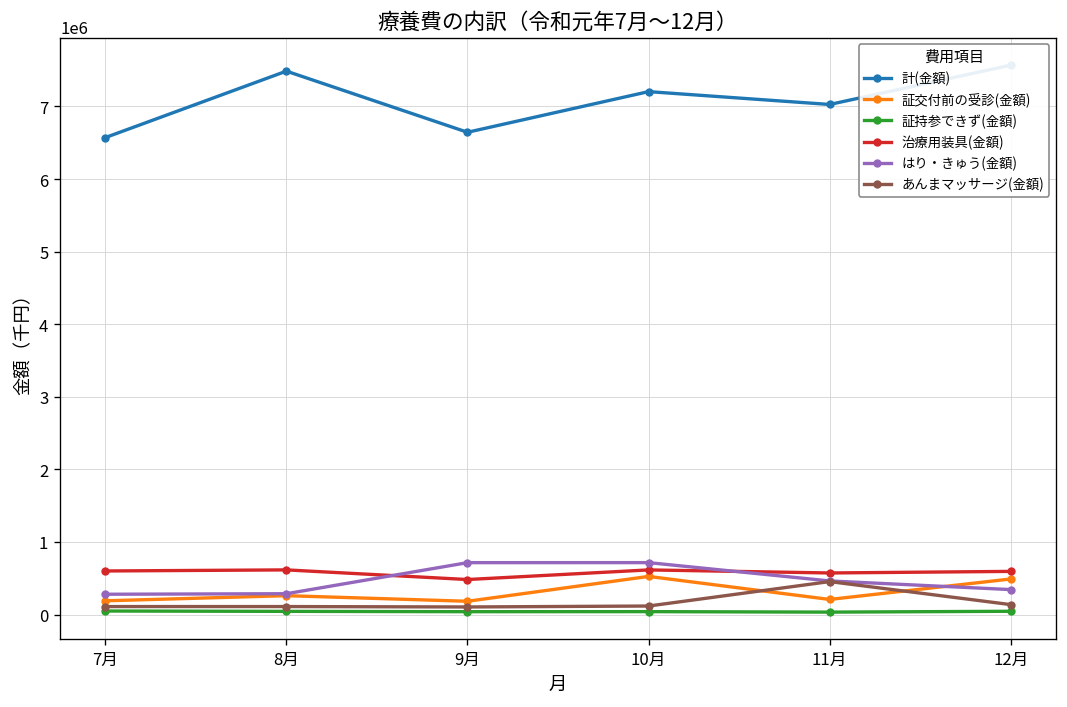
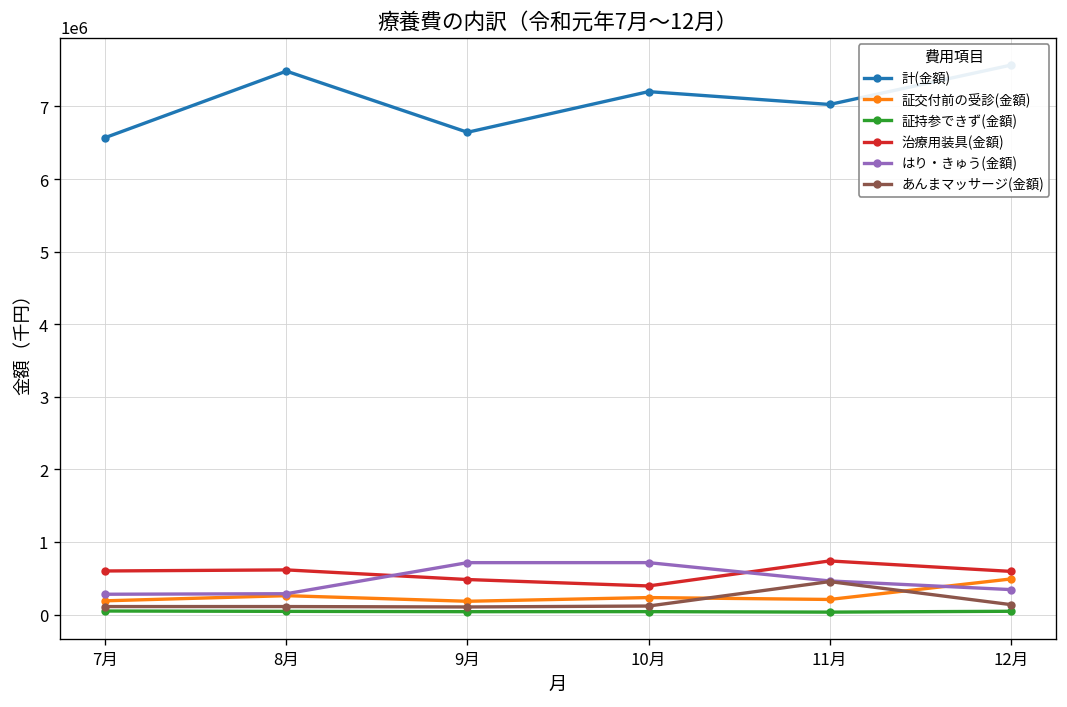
  {
    "計(金額)": {
      "7月": 6600000,
      "8月": 7500000,
      "9月": 6600000,
      "10月": 7200000,
      "11月": 7000000
    },
    "証交付前の受診(金額)": {
      "7月": 200000,
      "9月": 200000,
-     "10月": 500000,
+     "10月": 200000,
      "11月": 200000,
      "12月": 500000
    },
    "証持参できず(金額)": {
      "7月": 0,
      "8月": 0,
      "9月": 0,
      "10月": 0,
      "11月": 0,
      "12月": 0
    },
    "治療用装具(金額)": {
      "7月": 600000,
      "8月": 600000,
      "9月": 500000,
-     "10月": 600000,
-     "11月": 600000,
+     "10月": 400000,
+     "11月": 700000,
      "12月": 600000
    },
    "はり・きゅう(金額)": {
      "7月": 300000,
      "9月": 700000,
      "10月": 700000,
      "12月": 300000
    },
    "あんまマッサージ(金額)": {
      "7月": 100000,
      "8月": 100000,
      "9月": 100000,
      "10月": 100000,
      "12月": 100000
    }
  }
